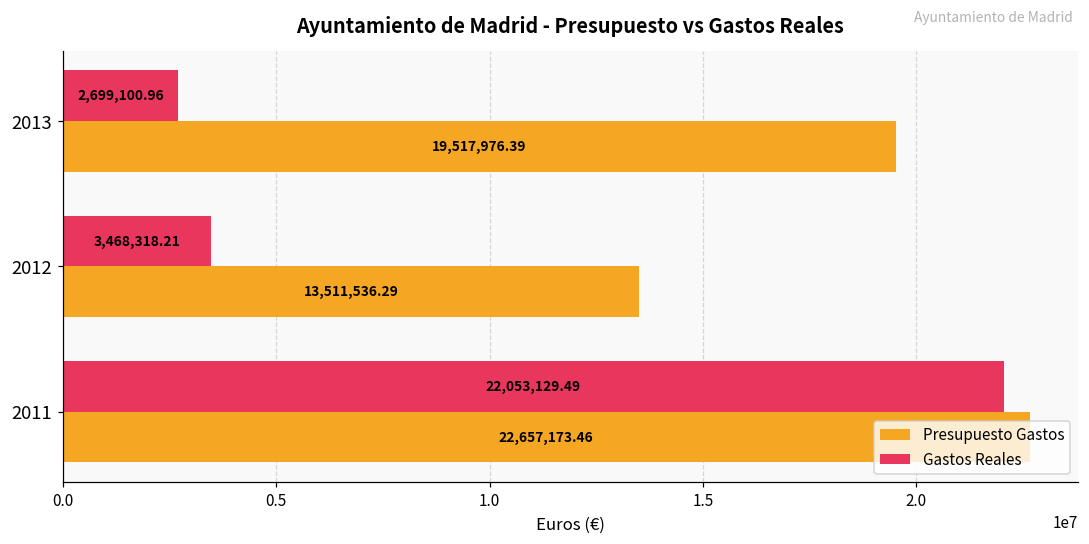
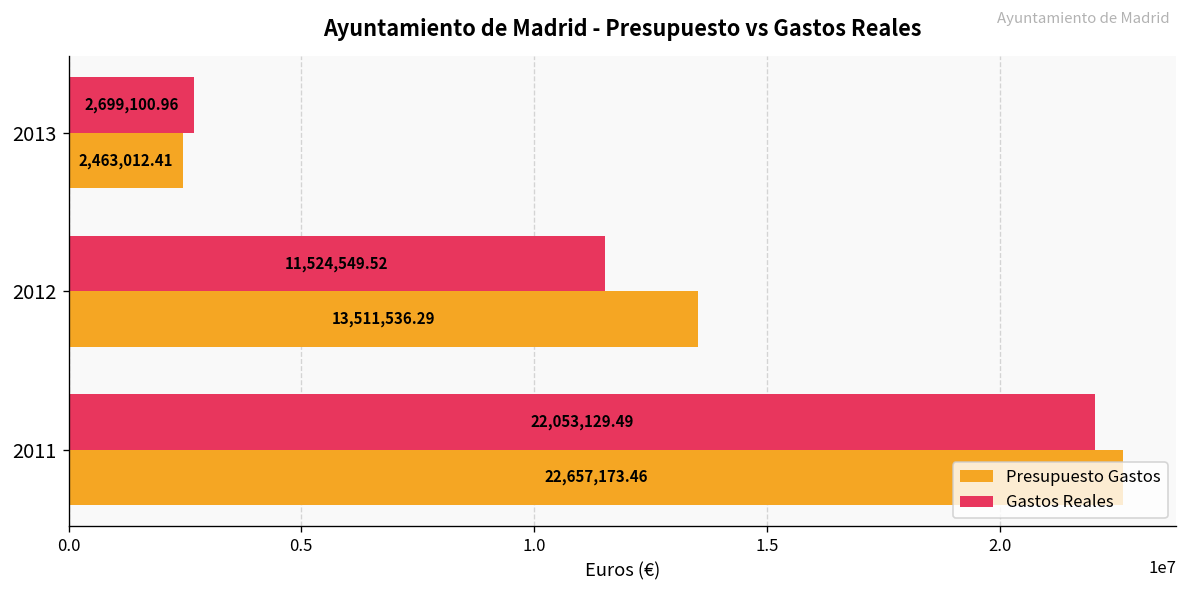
  {
    "Presupuesto Gastos": {
-     "2013": "19,517,976.39",
+     "2013": "2,463,012.41",
      "2012": "13,511,536.29"
    },
    "Gastos Reales": {
      "2013": "2,699,100.96",
-     "2012": "3,468,318.21",
+     "2012": "11,524,549.52",
      "2011": "22,053,129.49"
    }
  }
